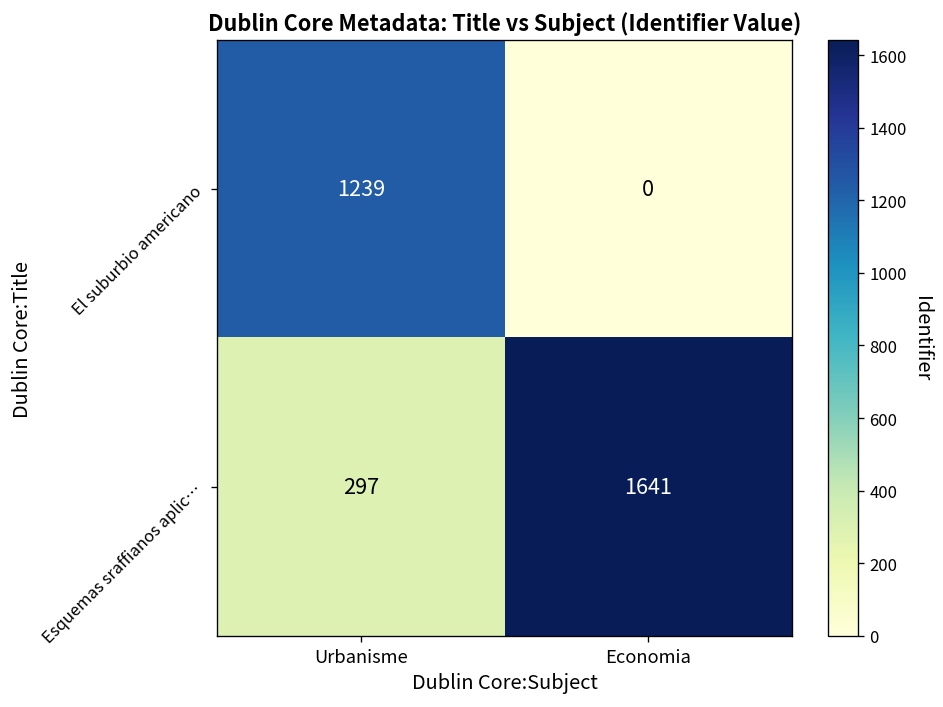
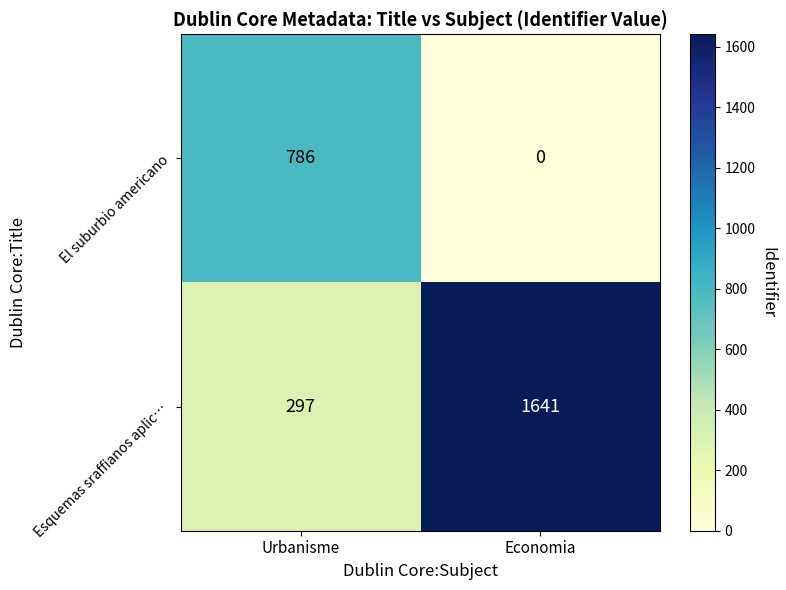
  {
    "El suburbio americano": {
-     "Urbanisme": 1239,
+     "Urbanisme": 786,
      "Economia": 0
    },
    "Esquemas sraffianos aplic…": {
      "Urbanisme": 297,
      "Economia": 1641
    }
  }
